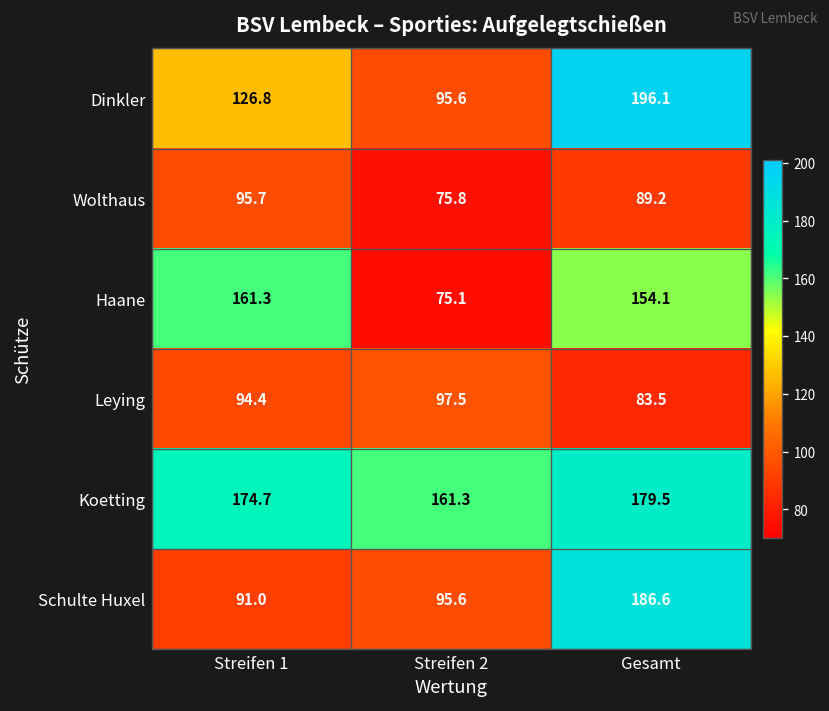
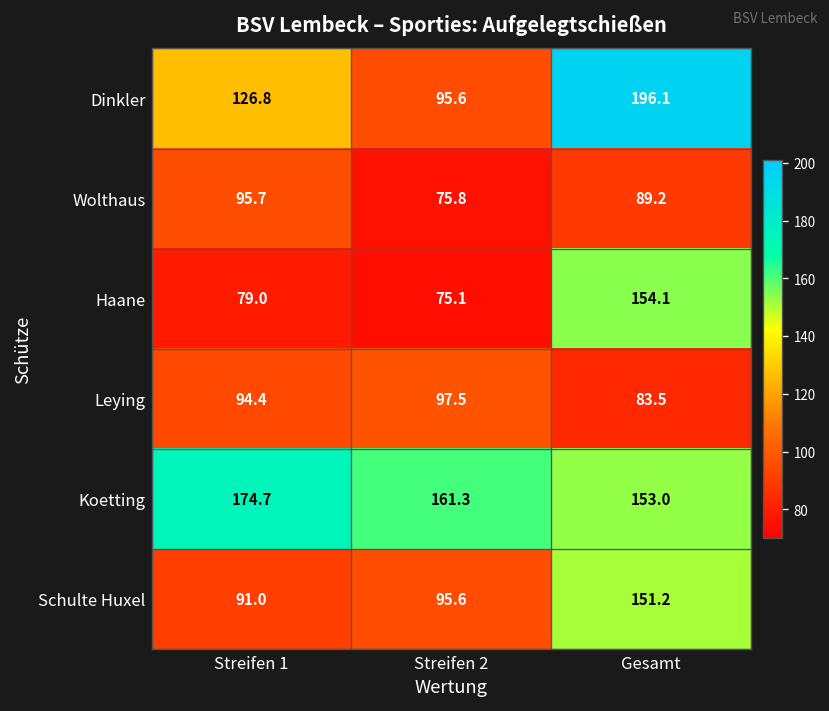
  {
    "Dinkler": {
      "Streifen 1": 126.8,
      "Streifen 2": 95.6,
      "Gesamt": 196.1
    },
    "Wolthaus": {
      "Streifen 1": 95.7,
      "Streifen 2": 75.8,
      "Gesamt": 89.2
    },
    "Haane": {
-     "Streifen 1": 161.3,
+     "Streifen 1": 79.0,
      "Streifen 2": 75.1,
      "Gesamt": 154.1
    },
    "Leying": {
      "Streifen 1": 94.4,
      "Streifen 2": 97.5,
      "Gesamt": 83.5
    },
    "Koetting": {
      "Streifen 1": 174.7,
      "Streifen 2": 161.3,
-     "Gesamt": 179.5
+     "Gesamt": 153.0
    },
    "Schulte Huxel": {
      "Streifen 1": 91.0,
      "Streifen 2": 95.6,
-     "Gesamt": 186.6
+     "Gesamt": 151.2
    }
  }
